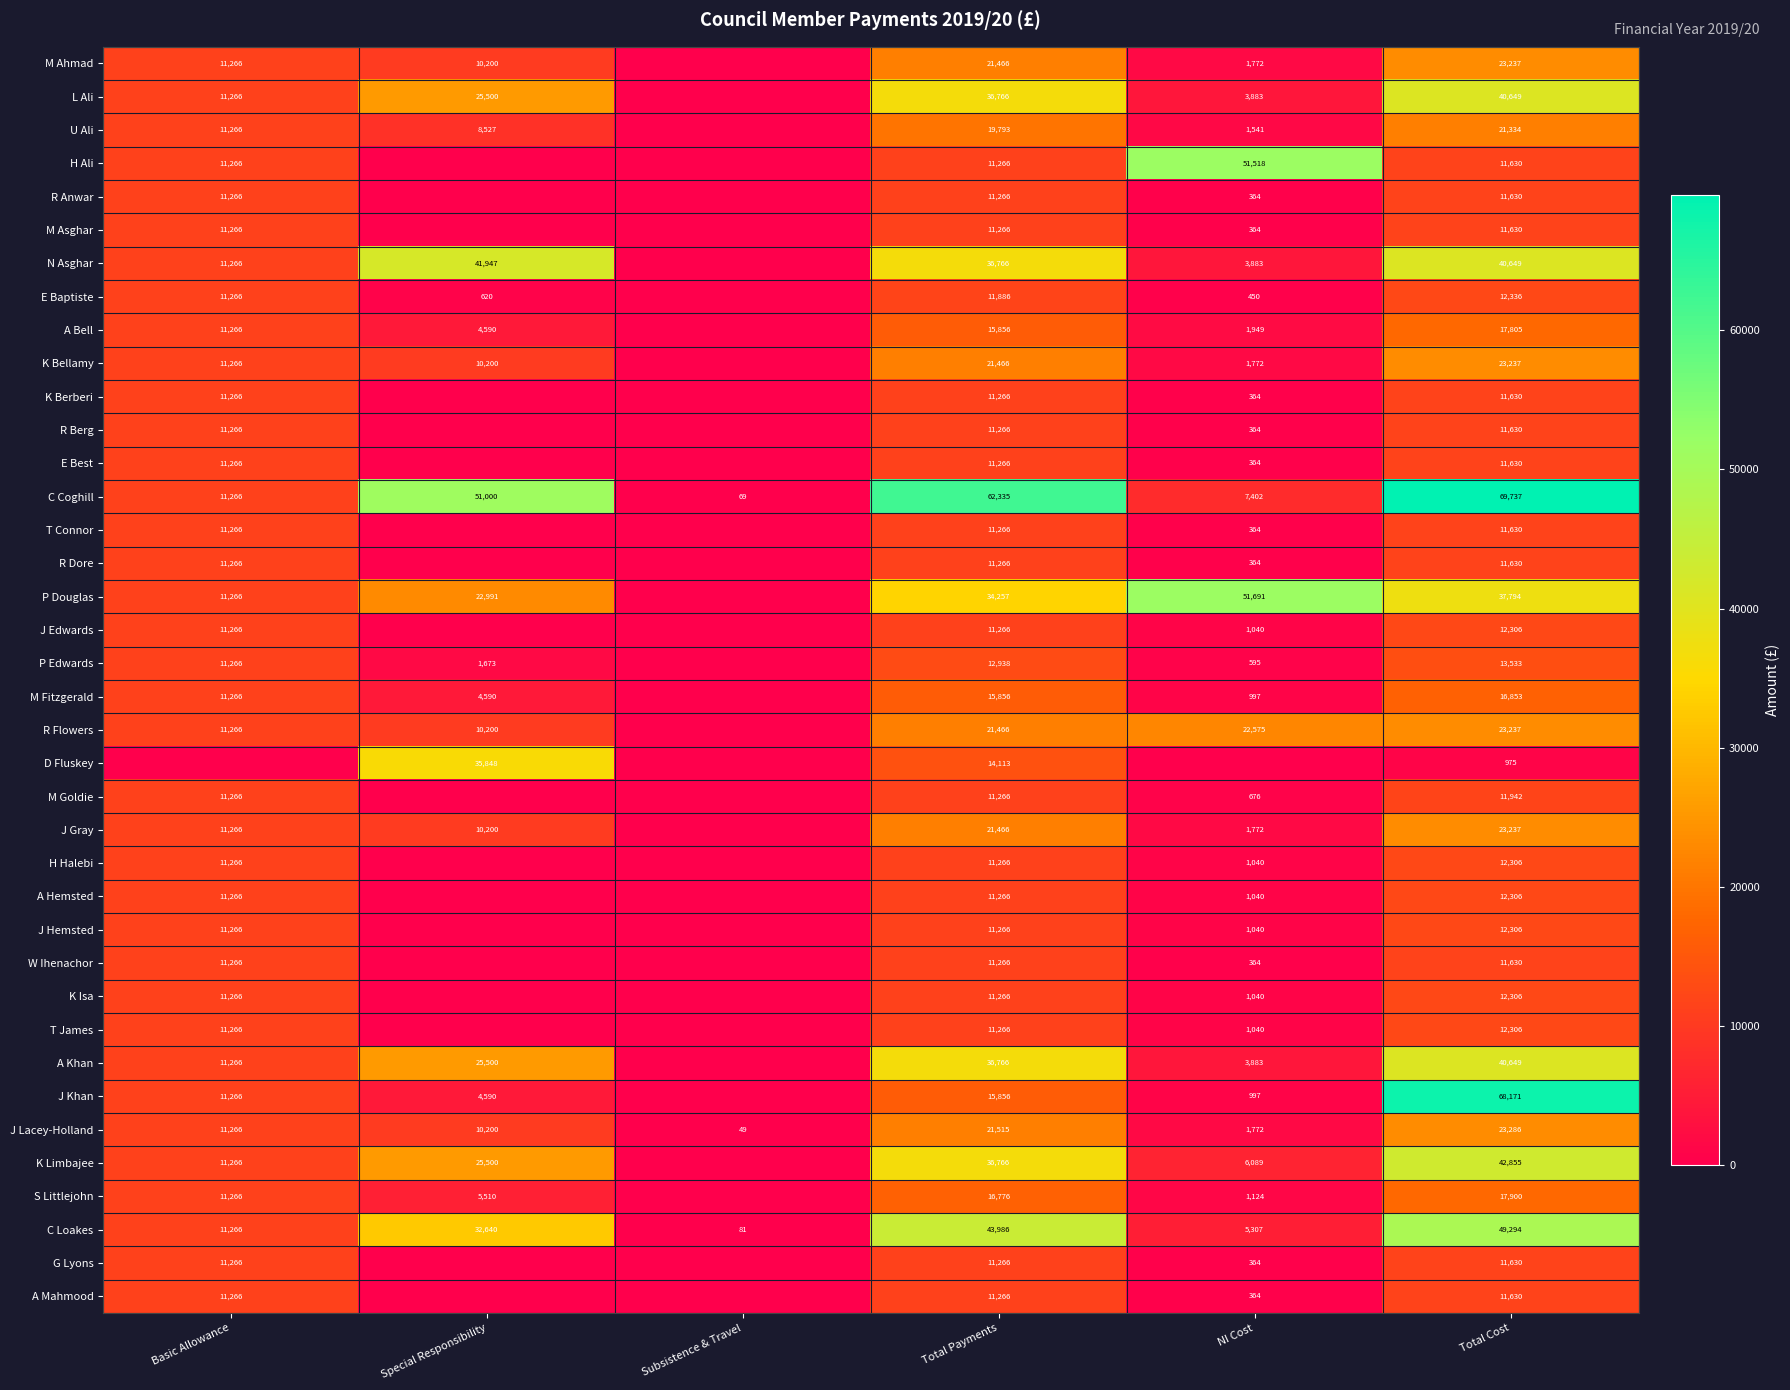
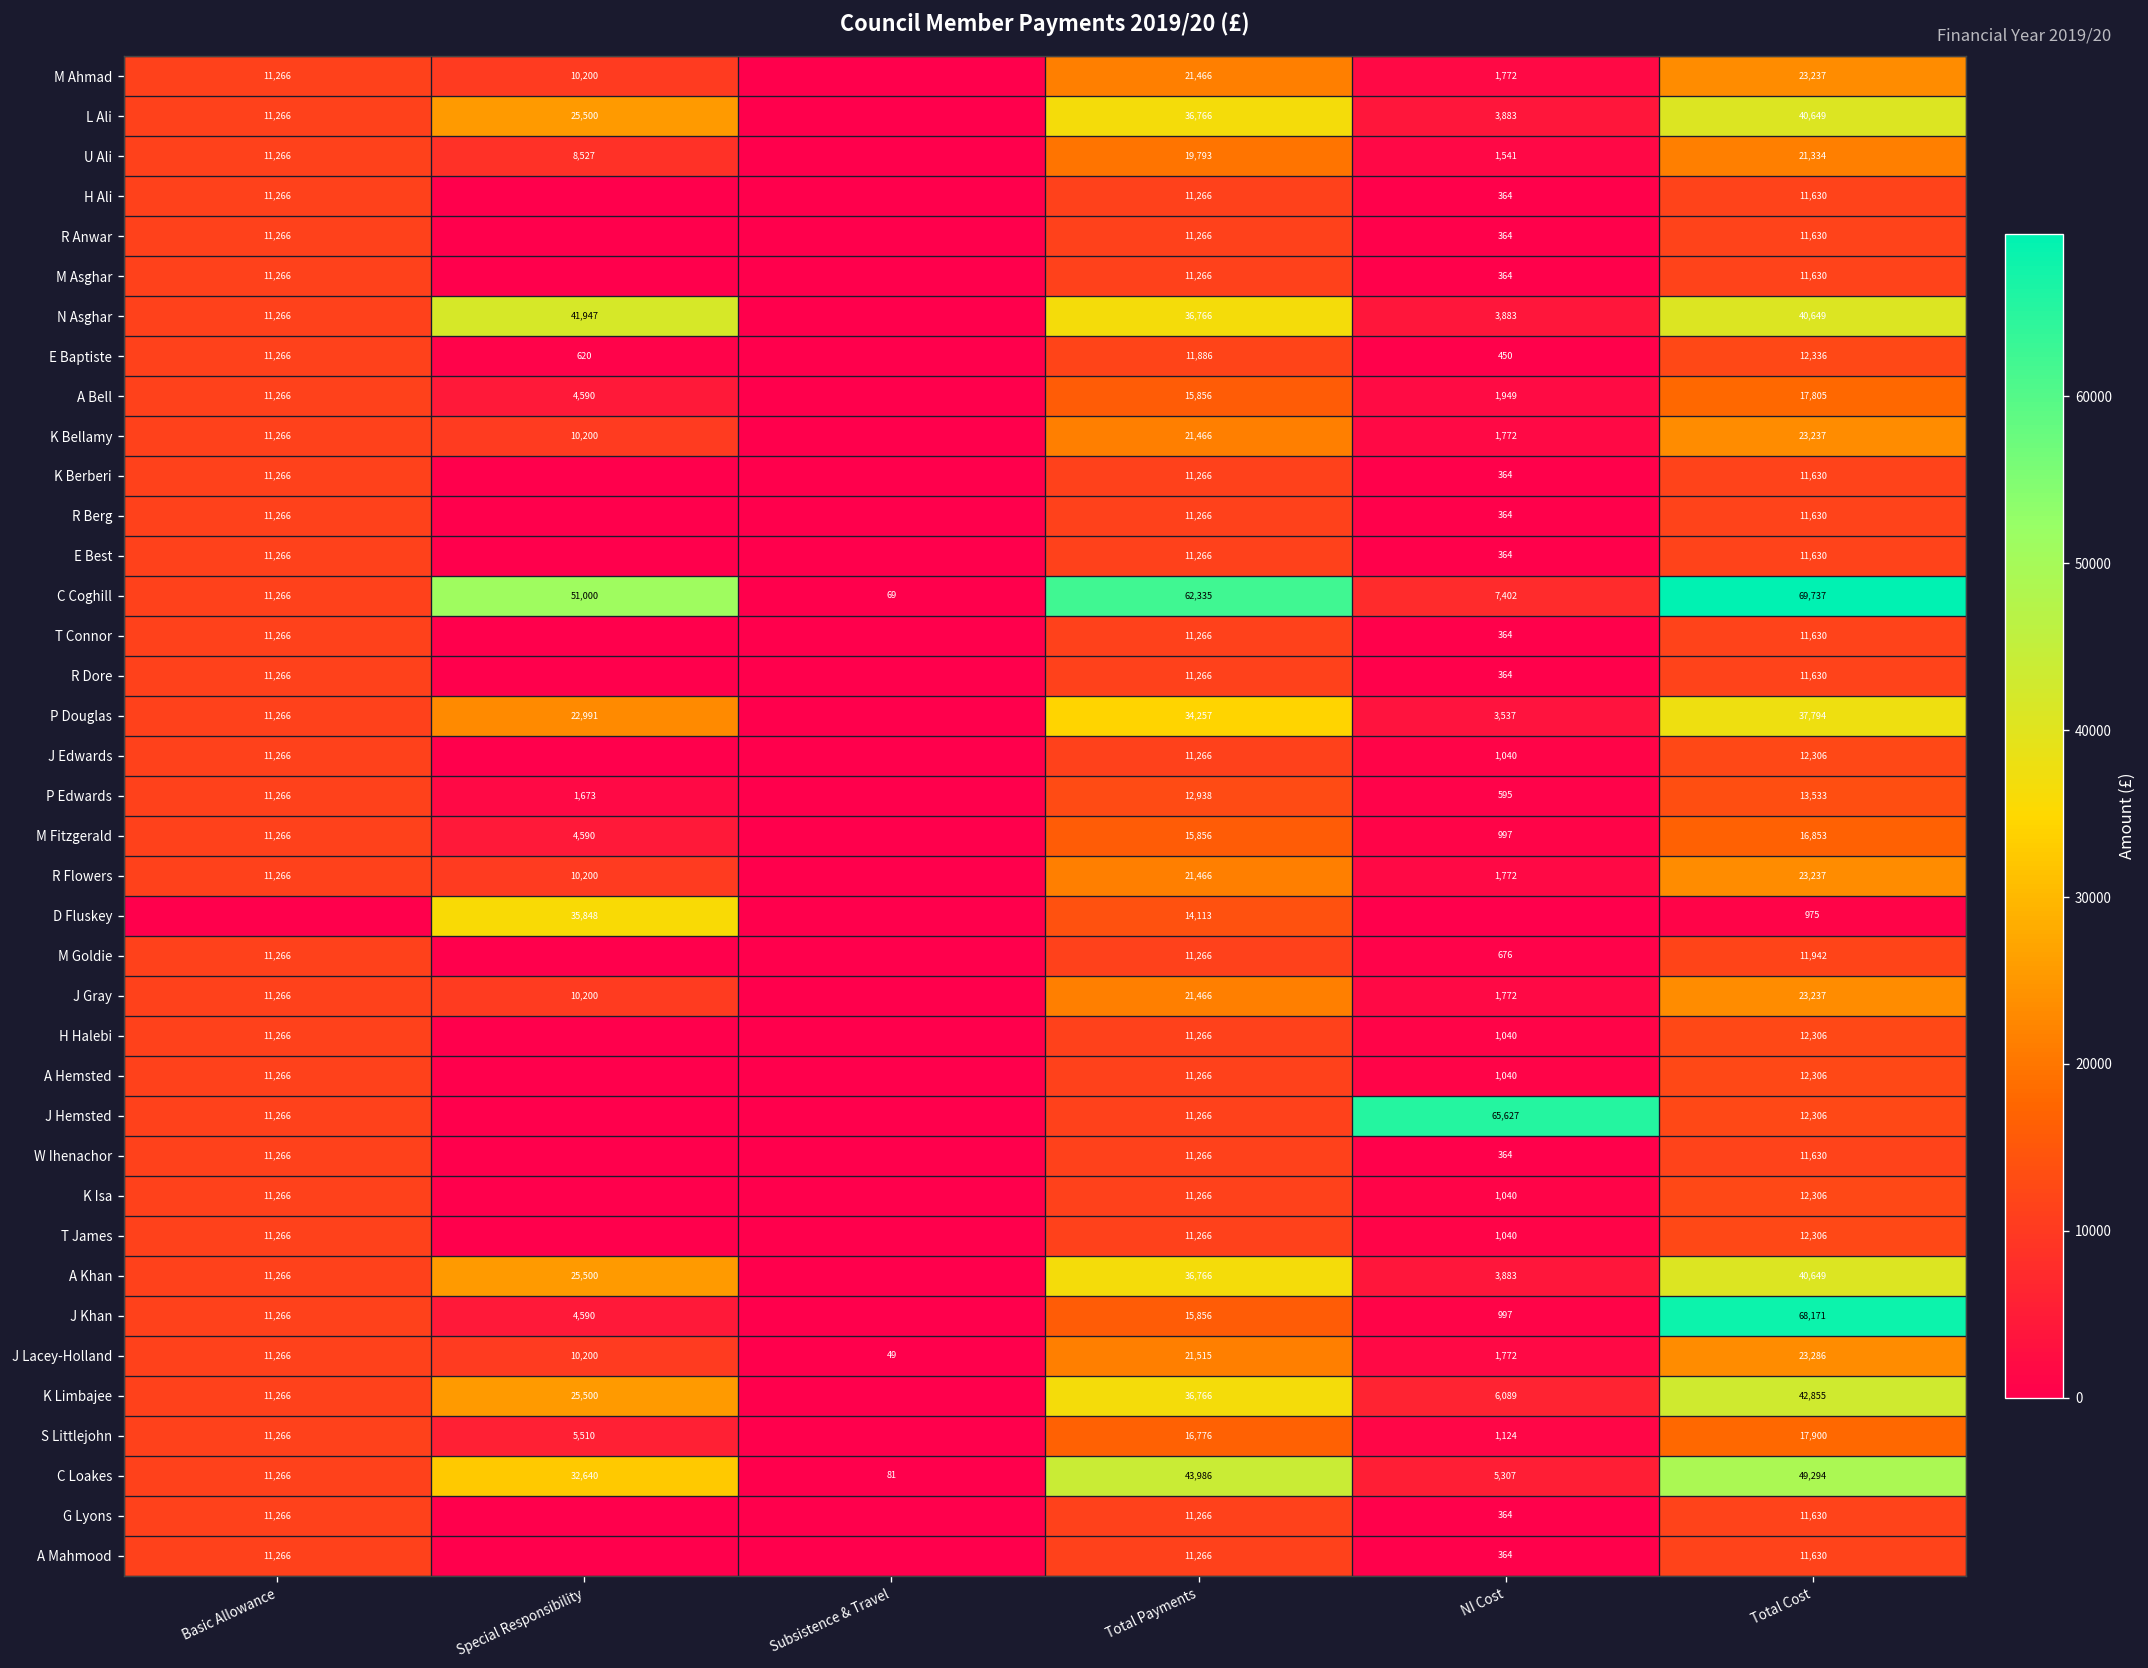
  {
    "M Ahmad": {
      "Basic Allowance": "11,266",
      "Special Responsibility": "10,200",
      "Total Payments": "21,466",
      "NI Cost": "1,772",
      "Total Cost": "23,237"
    },
    "L Ali": {
      "Basic Allowance": "11,266",
      "Special Responsibility": "25,500",
      "Total Payments": "36,766",
      "NI Cost": "3,883",
      "Total Cost": "40,649"
    },
    "U Ali": {
      "Basic Allowance": "11,266",
      "Special Responsibility": "8,527",
      "Total Payments": "19,793",
      "NI Cost": "1,541",
      "Total Cost": "21,334"
    },
    "H Ali": {
      "Basic Allowance": "11,266",
      "Total Payments": "11,266",
-     "NI Cost": "51,518",
+     "NI Cost": "364",
      "Total Cost": "11,630"
    },
    "R Anwar": {
      "Basic Allowance": "11,266",
      "Total Payments": "11,266",
      "NI Cost": "364",
      "Total Cost": "11,630"
    },
    "M Asghar": {
      "Basic Allowance": "11,266",
      "Total Payments": "11,266",
      "NI Cost": "364",
      "Total Cost": "11,630"
    },
    "N Asghar": {
      "Basic Allowance": "11,266",
      "Special Responsibility": "41,947",
      "Total Payments": "36,766",
      "NI Cost": "3,883",
      "Total Cost": "40,649"
    },
    "E Baptiste": {
      "Basic Allowance": "11,266",
      "Special Responsibility": "620",
      "Total Payments": "11,886",
      "NI Cost": "450",
      "Total Cost": "12,336"
    },
    "A Bell": {
      "Basic Allowance": "11,266",
      "Special Responsibility": "4,590",
      "Total Payments": "15,856",
      "NI Cost": "1,949",
      "Total Cost": "17,805"
    },
    "K Bellamy": {
      "Basic Allowance": "11,266",
      "Special Responsibility": "10,200",
      "Total Payments": "21,466",
      "NI Cost": "1,772",
      "Total Cost": "23,237"
    },
    "K Berberi": {
      "Basic Allowance": "11,266",
      "Total Payments": "11,266",
      "NI Cost": "364",
      "Total Cost": "11,630"
    },
    "R Berg": {
      "Basic Allowance": "11,266",
      "Total Payments": "11,266",
      "NI Cost": "364",
      "Total Cost": "11,630"
    },
    "E Best": {
      "Basic Allowance": "11,266",
      "Total Payments": "11,266",
      "NI Cost": "364",
      "Total Cost": "11,630"
    },
    "C Coghill": {
      "Basic Allowance": "11,266",
      "Special Responsibility": "51,000",
      "Subsistence & Travel": "69",
      "Total Payments": "62,335",
      "NI Cost": "7,402",
      "Total Cost": "69,737"
    },
    "T Connor": {
      "Basic Allowance": "11,266",
      "Total Payments": "11,266",
      "NI Cost": "364",
      "Total Cost": "11,630"
    },
    "R Dore": {
      "Basic Allowance": "11,266",
      "Total Payments": "11,266",
      "NI Cost": "364",
      "Total Cost": "11,630"
    },
    "P Douglas": {
      "Basic Allowance": "11,266",
      "Special Responsibility": "22,991",
      "Total Payments": "34,257",
-     "NI Cost": "51,691",
+     "NI Cost": "3,537",
      "Total Cost": "37,794"
    },
    "J Edwards": {
      "Basic Allowance": "11,266",
      "Total Payments": "11,266",
      "NI Cost": "1,040",
      "Total Cost": "12,306"
    },
    "P Edwards": {
      "Basic Allowance": "11,266",
      "Special Responsibility": "1,673",
      "Total Payments": "12,938",
      "NI Cost": "595",
      "Total Cost": "13,533"
    },
    "M Fitzgerald": {
      "Basic Allowance": "11,266",
      "Special Responsibility": "4,590",
      "Total Payments": "15,856",
      "NI Cost": "997",
      "Total Cost": "16,853"
    },
    "R Flowers": {
      "Basic Allowance": "11,266",
      "Special Responsibility": "10,200",
      "Total Payments": "21,466",
-     "NI Cost": "22,575",
+     "NI Cost": "1,772",
      "Total Cost": "23,237"
    },
    "D Fluskey": {
      "Special Responsibility": "35,848",
      "Total Payments": "14,113",
      "Total Cost": "975"
    },
    "M Goldie": {
      "Basic Allowance": "11,266",
      "Total Payments": "11,266",
      "NI Cost": "676",
      "Total Cost": "11,942"
    },
    "J Gray": {
      "Basic Allowance": "11,266",
      "Special Responsibility": "10,200",
      "Total Payments": "21,466",
      "NI Cost": "1,772",
      "Total Cost": "23,237"
    },
    "H Halebi": {
      "Basic Allowance": "11,266",
      "Total Payments": "11,266",
      "NI Cost": "1,040",
      "Total Cost": "12,306"
    },
    "A Hemsted": {
      "Basic Allowance": "11,266",
      "Total Payments": "11,266",
      "NI Cost": "1,040",
      "Total Cost": "12,306"
    },
    "J Hemsted": {
      "Basic Allowance": "11,266",
      "Total Payments": "11,266",
-     "NI Cost": "1,040",
+     "NI Cost": "65,627",
      "Total Cost": "12,306"
    },
    "W Ihenachor": {
      "Basic Allowance": "11,266",
      "Total Payments": "11,266",
      "NI Cost": "364",
      "Total Cost": "11,630"
    },
    "K Isa": {
      "Basic Allowance": "11,266",
      "Total Payments": "11,266",
      "NI Cost": "1,040",
      "Total Cost": "12,306"
    },
    "T James": {
      "Basic Allowance": "11,266",
      "Total Payments": "11,266",
      "NI Cost": "1,040",
      "Total Cost": "12,306"
    },
    "A Khan": {
      "Basic Allowance": "11,266",
      "Special Responsibility": "25,500",
      "Total Payments": "36,766",
      "NI Cost": "3,883",
      "Total Cost": "40,649"
    },
    "J Khan": {
      "Basic Allowance": "11,266",
      "Special Responsibility": "4,590",
      "Total Payments": "15,856",
      "NI Cost": "997",
      "Total Cost": "68,171"
    },
    "J Lacey-Holland": {
      "Basic Allowance": "11,266",
      "Special Responsibility": "10,200",
      "Subsistence & Travel": "49",
      "Total Payments": "21,515",
      "NI Cost": "1,772",
      "Total Cost": "23,286"
    },
    "K Limbajee": {
      "Basic Allowance": "11,266",
      "Special Responsibility": "25,500",
      "Total Payments": "36,766",
      "NI Cost": "6,089",
      "Total Cost": "42,855"
    },
    "S Littlejohn": {
      "Basic Allowance": "11,266",
      "Special Responsibility": "5,510",
      "Total Payments": "16,776",
      "NI Cost": "1,124",
      "Total Cost": "17,900"
    },
    "C Loakes": {
      "Basic Allowance": "11,266",
      "Special Responsibility": "32,640",
      "Subsistence & Travel": "81",
      "Total Payments": "43,986",
      "NI Cost": "5,307",
      "Total Cost": "49,294"
    },
    "G Lyons": {
      "Basic Allowance": "11,266",
      "Total Payments": "11,266",
      "NI Cost": "364",
      "Total Cost": "11,630"
    },
    "A Mahmood": {
      "Basic Allowance": "11,266",
      "Total Payments": "11,266",
      "NI Cost": "364",
      "Total Cost": "11,630"
    }
  }
